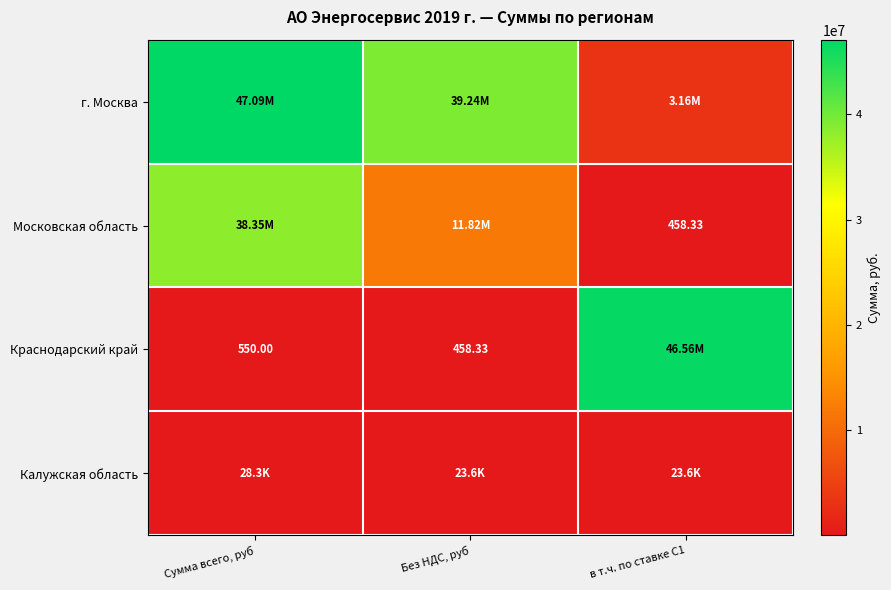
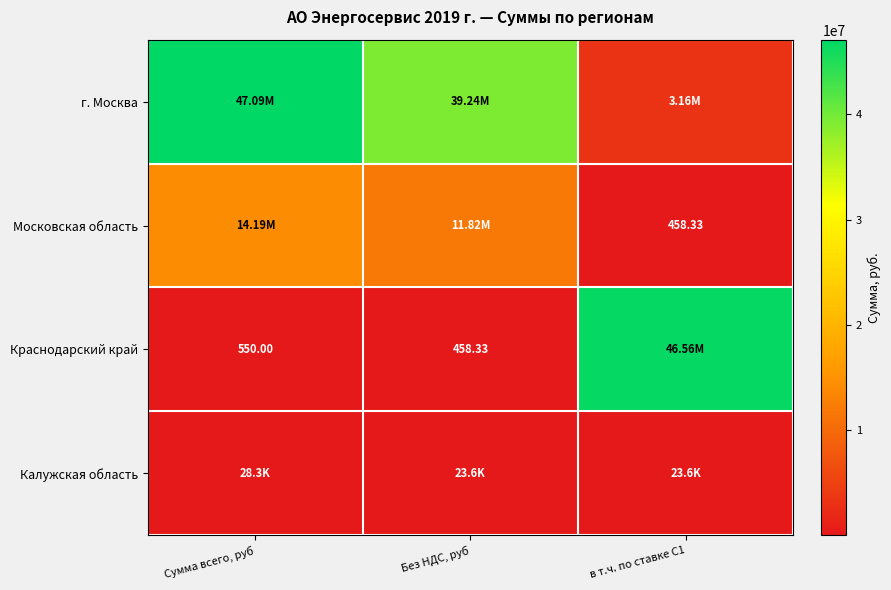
  {
    "г. Москва": {
      "Сумма всего, руб": "47.09M",
      "Без НДС, руб": "39.24M",
      "в т.ч. по ставке С1": "3.16M"
    },
    "Московская область": {
-     "Сумма всего, руб": "38.35M",
+     "Сумма всего, руб": "14.19M",
      "Без НДС, руб": "11.82M",
      "в т.ч. по ставке С1": "458.33"
    },
    "Краснодарский край": {
      "Сумма всего, руб": "550.00",
      "Без НДС, руб": "458.33",
      "в т.ч. по ставке С1": "46.56M"
    },
    "Калужская область": {
      "Сумма всего, руб": "28.3K",
      "Без НДС, руб": "23.6K",
      "в т.ч. по ставке С1": "23.6K"
    }
  }
